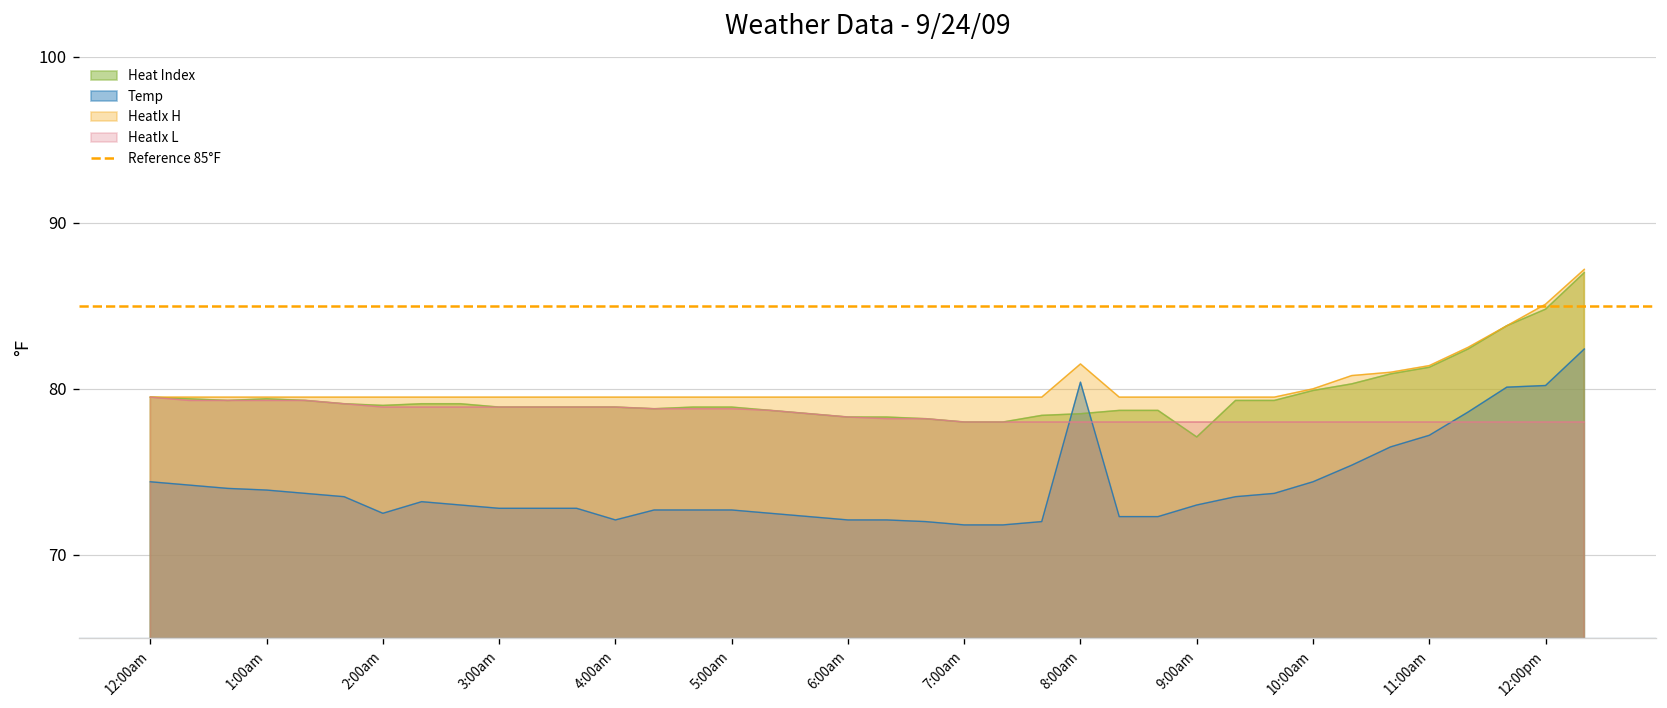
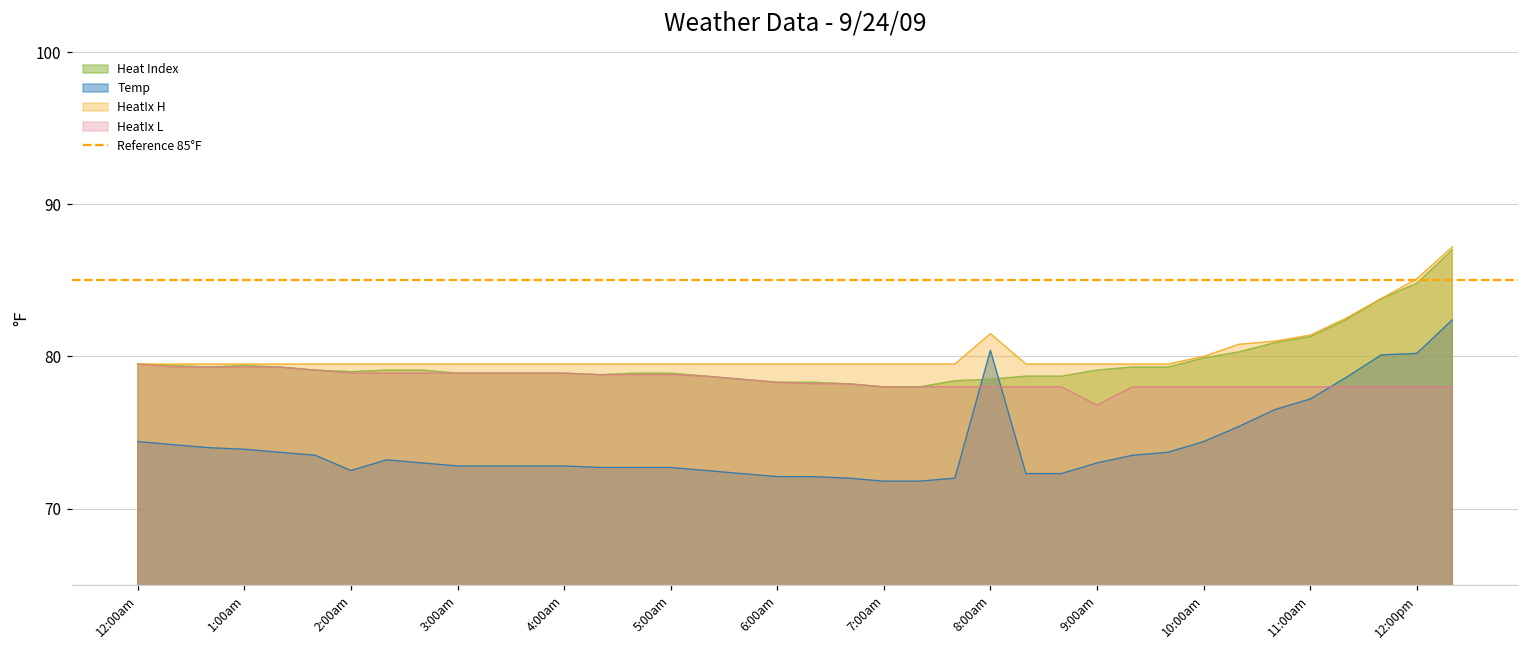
  {
    "Heat Index": {
      "8:00am": 78.5,
-     "9:00am": 77.1,
+     "9:00am": 79.1,
      "12:00pm": 84.8
    },
    "Temp": {
      "12:00am": 74.4,
      "1:00am": 73.9,
      "2:00am": 72.5,
      "3:00am": 72.8,
-     "4:00am": 72.1,
+     "4:00am": 72.8,
      "5:00am": 72.7,
      "6:00am": 72.1,
      "7:00am": 71.8,
      "8:00am": 80.4,
      "9:00am": 73.0,
      "10:00am": 74.4,
      "11:00am": 77.2,
      "12:00pm": 80.2
    },
    "HeatIx H": {
      "2:00am": 79.5,
      "3:00am": 79.5,
      "4:00am": 79.5,
      "5:00am": 79.5,
      "6:00am": 79.5,
      "7:00am": 79.5,
      "8:00am": 81.5,
      "9:00am": 79.5,
      "12:00pm": 85.1
    },
    "HeatIx L": {
      "8:00am": 78.0,
-     "9:00am": 78.0,
+     "9:00am": 76.8,
      "10:00am": 78.0,
      "11:00am": 78.0,
      "12:00pm": 78.0
    }
  }
